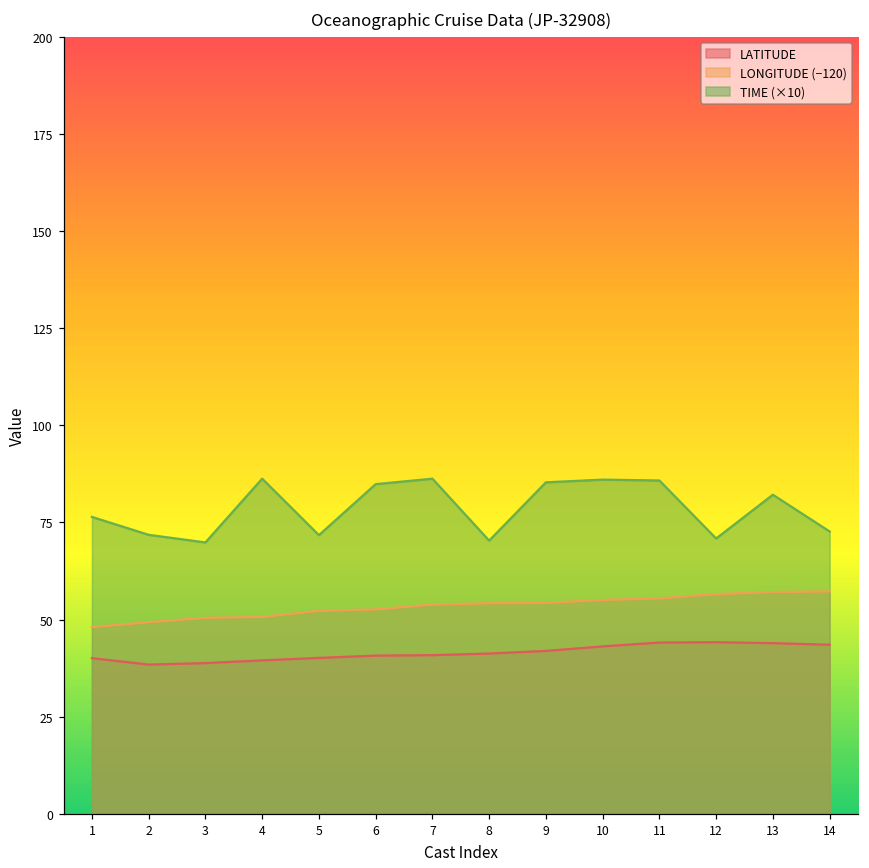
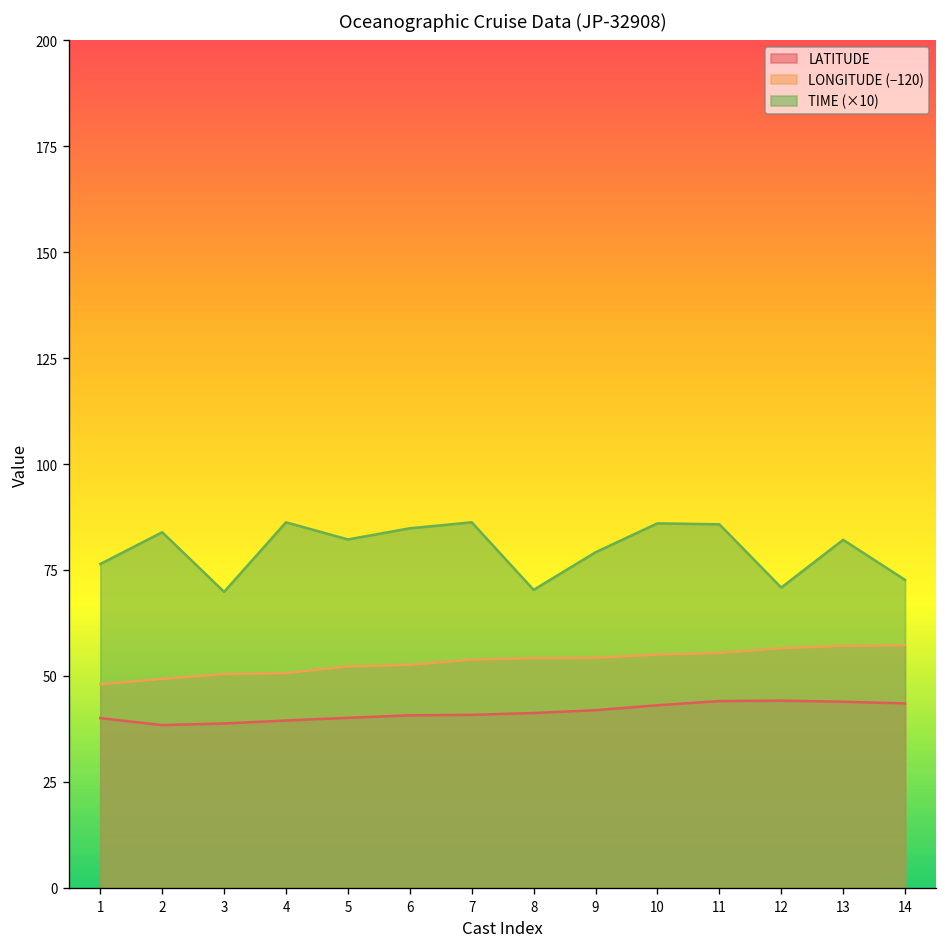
  {
    "TIME (×10)": {
      "1": 76,
-     "2": 72,
+     "2": 84,
      "3": 70,
      "4": 86,
-     "5": 72,
+     "5": 82,
      "6": 85,
      "7": 86,
      "8": 70,
-     "9": 85,
+     "9": 79,
      "10": 86,
      "11": 86,
      "12": 71,
      "13": 82,
      "14": 73
    }
  }
